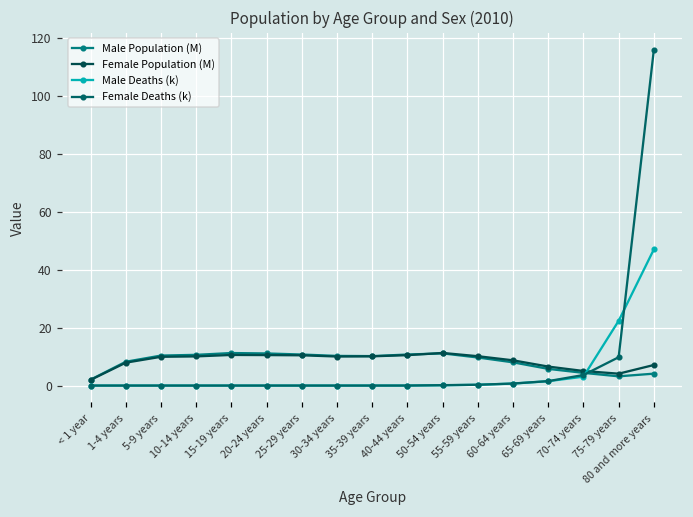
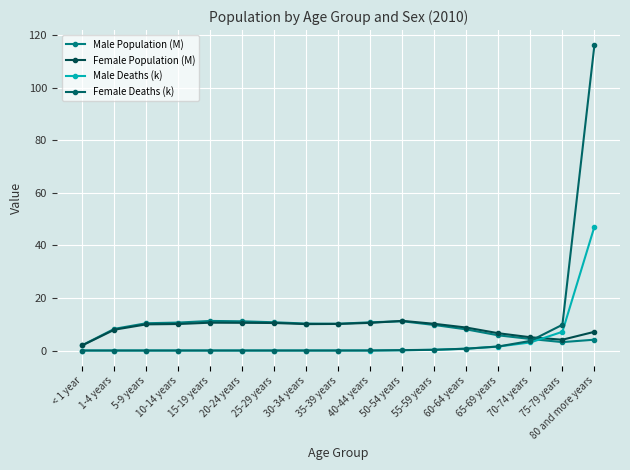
  {
    "Male Deaths (k)": {
-     "75-79 years": 22,
+     "75-79 years": 7,
      "80 and more years": 47
    }
  }
